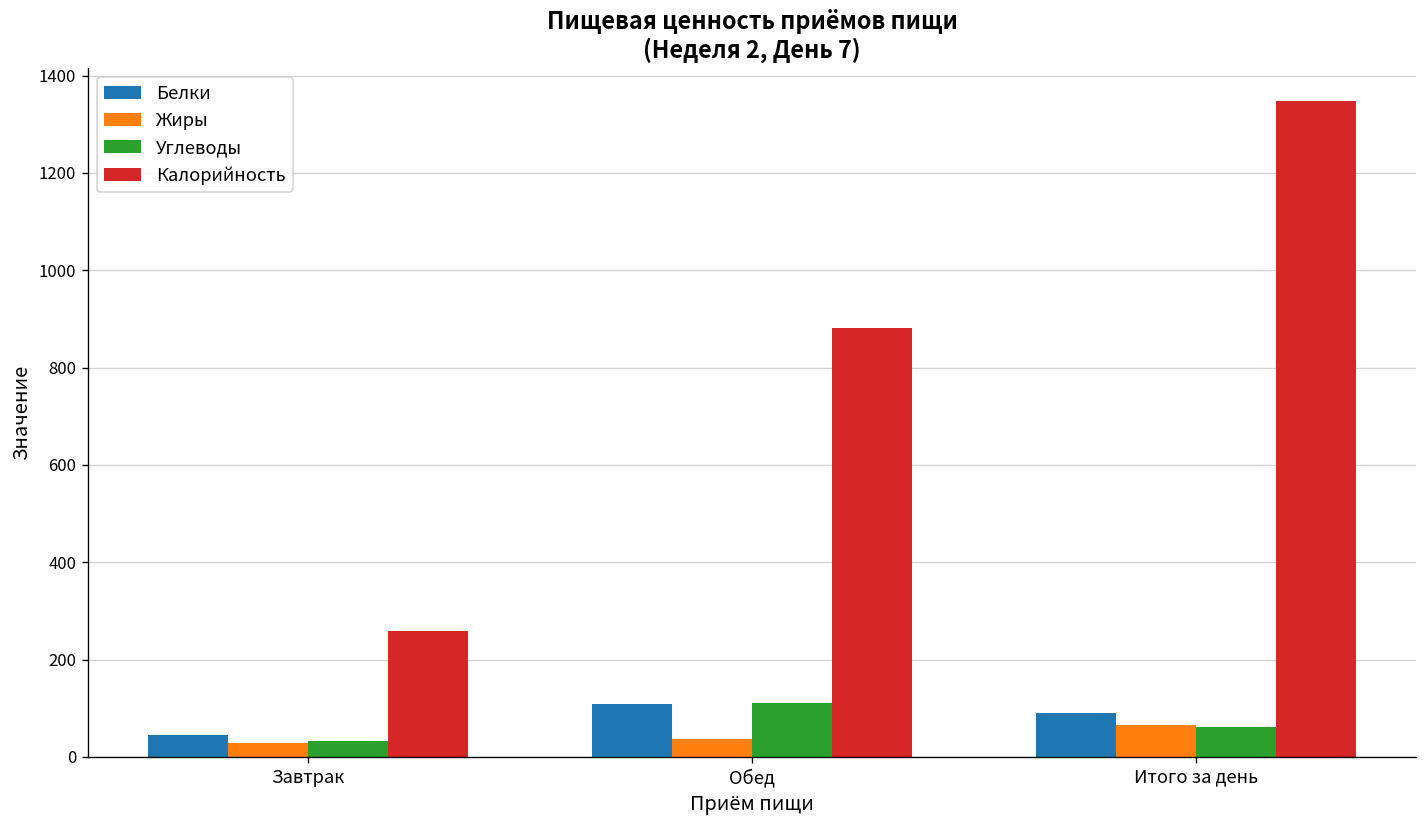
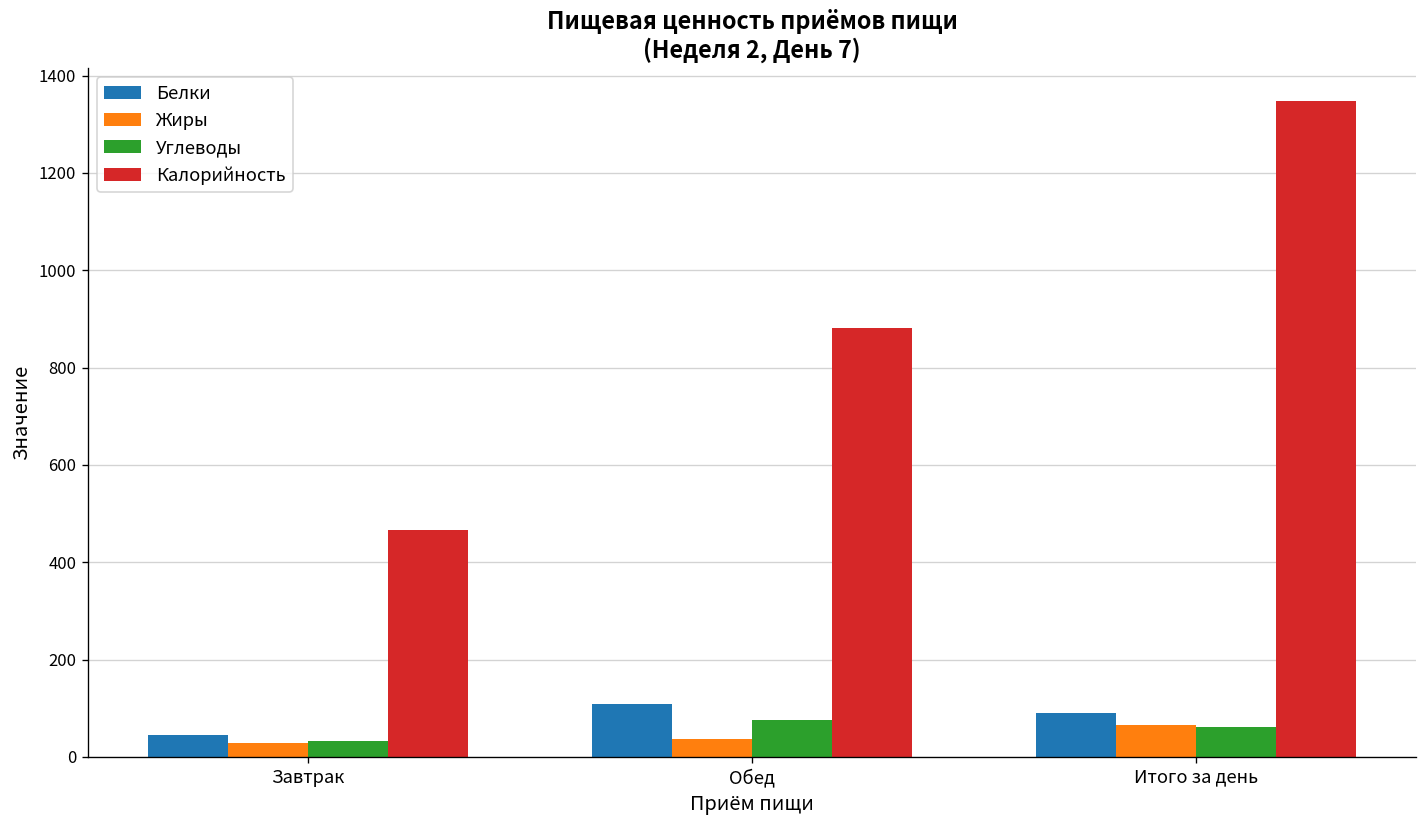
  {
    "Белки": {
      "Завтрак": 50,
      "Обед": 110,
      "Итого за день": 90
    },
    "Жиры": {
      "Завтрак": 30,
      "Обед": 40,
      "Итого за день": 60
    },
    "Углеводы": {
      "Завтрак": 30,
-     "Обед": 110,
+     "Обед": 80,
      "Итого за день": 60
    },
    "Калорийность": {
-     "Завтрак": 260,
+     "Завтрак": 470,
      "Обед": 880,
      "Итого за день": 1350
    }
  }
